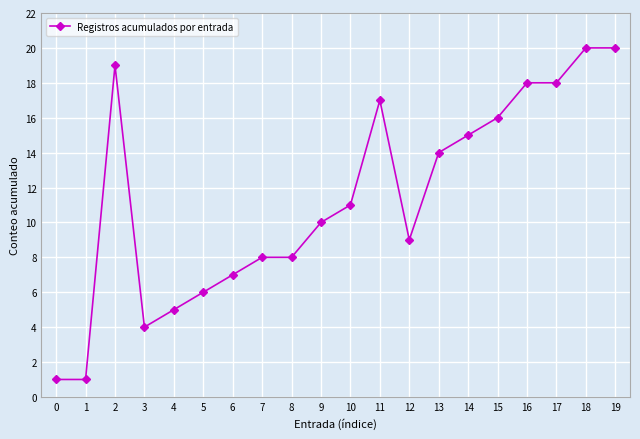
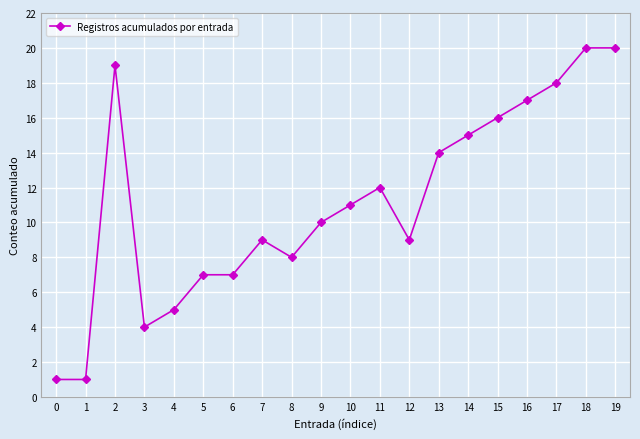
  {
    "0": 1,
    "1": 1,
    "2": 19,
    "3": 4,
    "4": 5,
-   "5": 6,
+   "5": 7,
    "6": 7,
-   "7": 8,
+   "7": 9,
    "8": 8,
    "9": 10,
    "10": 11,
-   "11": 17,
+   "11": 12,
    "12": 9,
    "13": 14,
    "14": 15,
    "15": 16,
-   "16": 18,
+   "16": 17,
    "17": 18,
    "18": 20,
    "19": 20
  }
